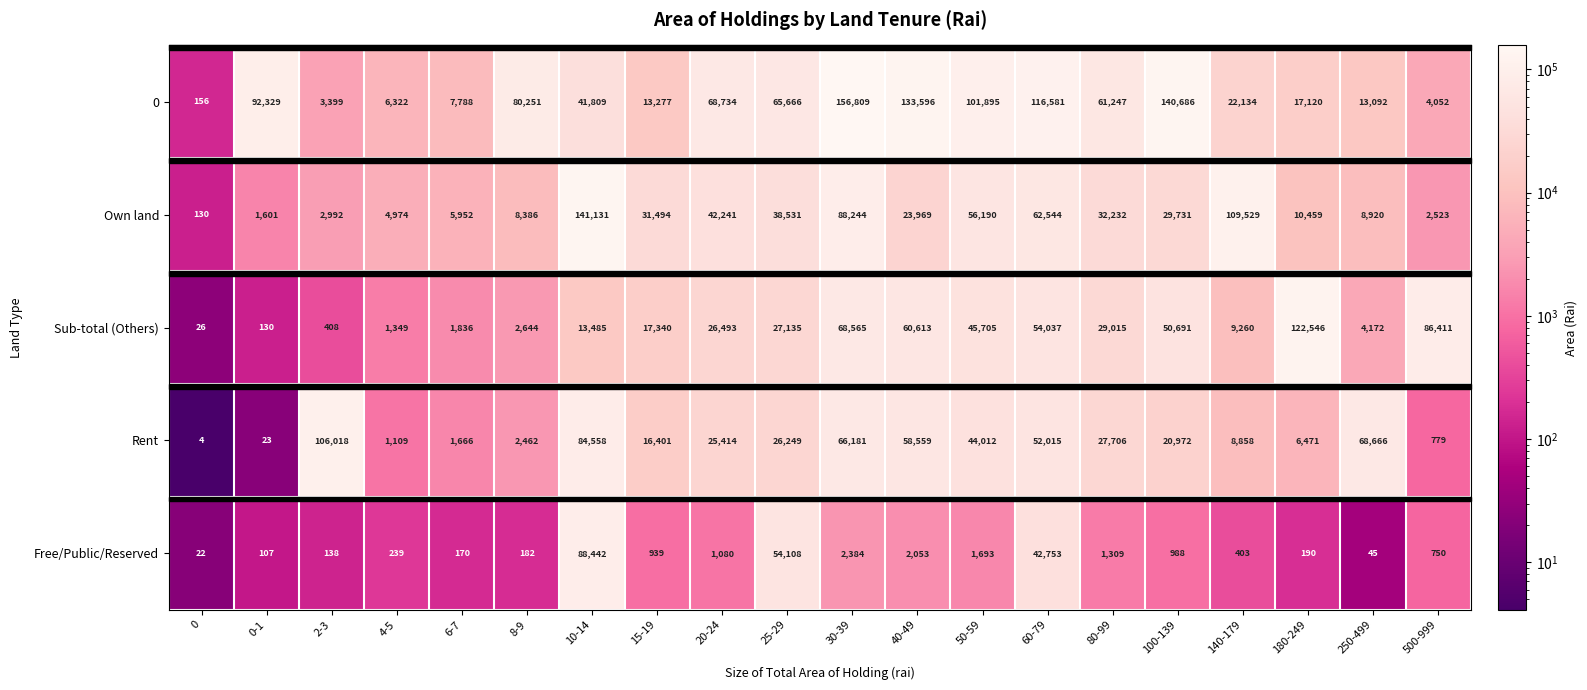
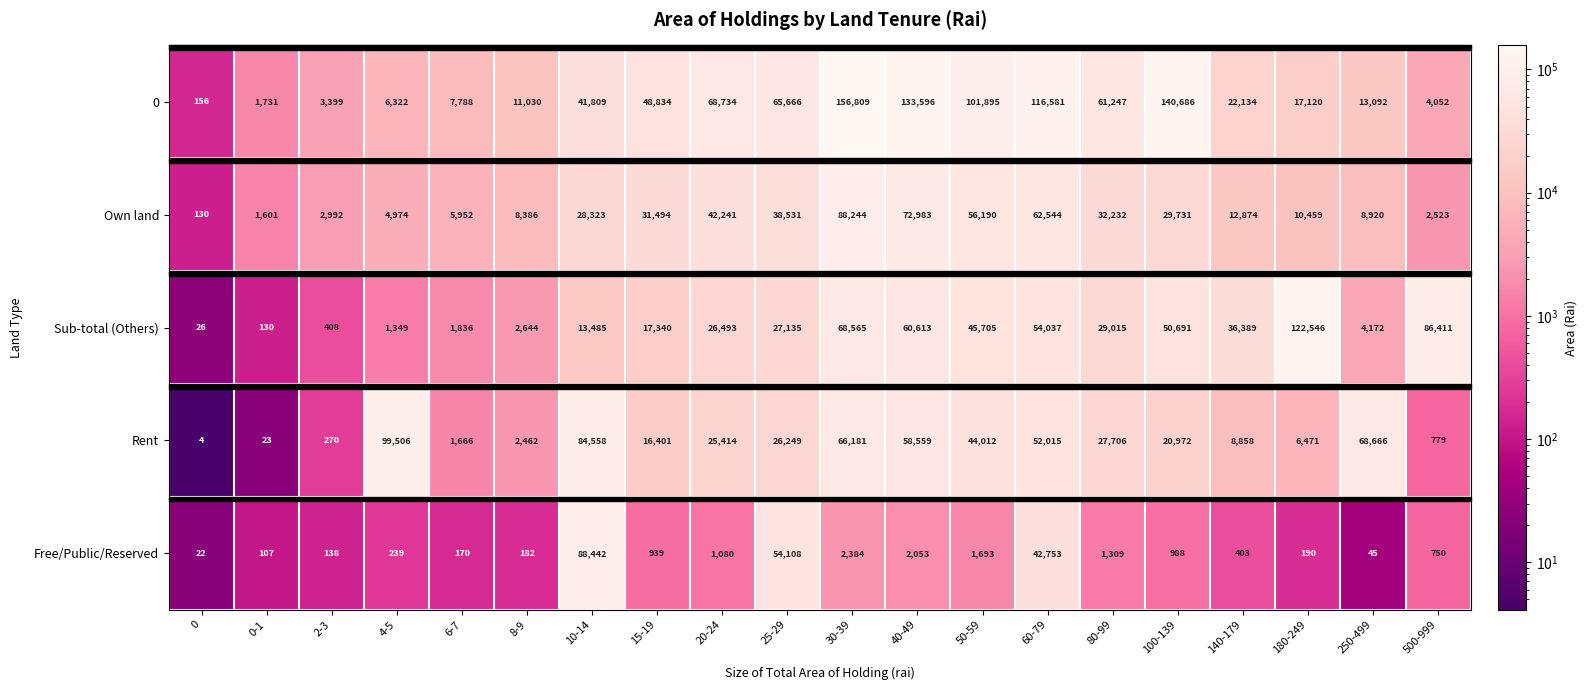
  {
    "0": {
      "0": "156",
-     "0-1": "92,329",
+     "0-1": "1,731",
      "2-3": "3,399",
      "4-5": "6,322",
      "6-7": "7,788",
-     "8-9": "80,251",
+     "8-9": "11,030",
      "10-14": "41,809",
-     "15-19": "13,277",
+     "15-19": "48,834",
      "20-24": "68,734",
      "25-29": "65,666",
      "30-39": "156,809",
      "40-49": "133,596",
      "50-59": "101,895",
      "60-79": "116,581",
      "80-99": "61,247",
      "100-139": "140,686",
      "140-179": "22,134",
      "180-249": "17,120",
      "250-499": "13,092",
      "500-999": "4,052"
    },
    "Own land": {
      "0": "130",
      "0-1": "1,601",
      "2-3": "2,992",
      "4-5": "4,974",
      "6-7": "5,952",
      "8-9": "8,386",
-     "10-14": "141,131",
+     "10-14": "28,323",
      "15-19": "31,494",
      "20-24": "42,241",
      "25-29": "38,531",
      "30-39": "88,244",
-     "40-49": "23,969",
+     "40-49": "72,983",
      "50-59": "56,190",
      "60-79": "62,544",
      "80-99": "32,232",
      "100-139": "29,731",
-     "140-179": "109,529",
+     "140-179": "12,874",
      "180-249": "10,459",
      "250-499": "8,920",
      "500-999": "2,523"
    },
    "Sub-total (Others)": {
      "0": "26",
      "0-1": "130",
      "2-3": "408",
      "4-5": "1,349",
      "6-7": "1,836",
      "8-9": "2,644",
      "10-14": "13,485",
      "15-19": "17,340",
      "20-24": "26,493",
      "25-29": "27,135",
      "30-39": "68,565",
      "40-49": "60,613",
      "50-59": "45,705",
      "60-79": "54,037",
      "80-99": "29,015",
      "100-139": "50,691",
-     "140-179": "9,260",
+     "140-179": "36,389",
      "180-249": "122,546",
      "250-499": "4,172",
      "500-999": "86,411"
    },
    "Rent": {
      "0": "4",
      "0-1": "23",
-     "2-3": "106,018",
-     "4-5": "1,109",
+     "2-3": "270",
+     "4-5": "99,506",
      "6-7": "1,666",
      "8-9": "2,462",
      "10-14": "84,558",
      "15-19": "16,401",
      "20-24": "25,414",
      "25-29": "26,249",
      "30-39": "66,181",
      "40-49": "58,559",
      "50-59": "44,012",
      "60-79": "52,015",
      "80-99": "27,706",
      "100-139": "20,972",
      "140-179": "8,858",
      "180-249": "6,471",
      "250-499": "68,666",
      "500-999": "779"
    },
    "Free/Public/Reserved": {
      "0": "22",
      "0-1": "107",
      "2-3": "138",
      "4-5": "239",
      "6-7": "170",
      "8-9": "182",
      "10-14": "88,442",
      "15-19": "939",
      "20-24": "1,080",
      "25-29": "54,108",
      "30-39": "2,384",
      "40-49": "2,053",
      "50-59": "1,693",
      "60-79": "42,753",
      "80-99": "1,309",
      "100-139": "988",
      "140-179": "403",
      "180-249": "190",
      "250-499": "45",
      "500-999": "750"
    }
  }
